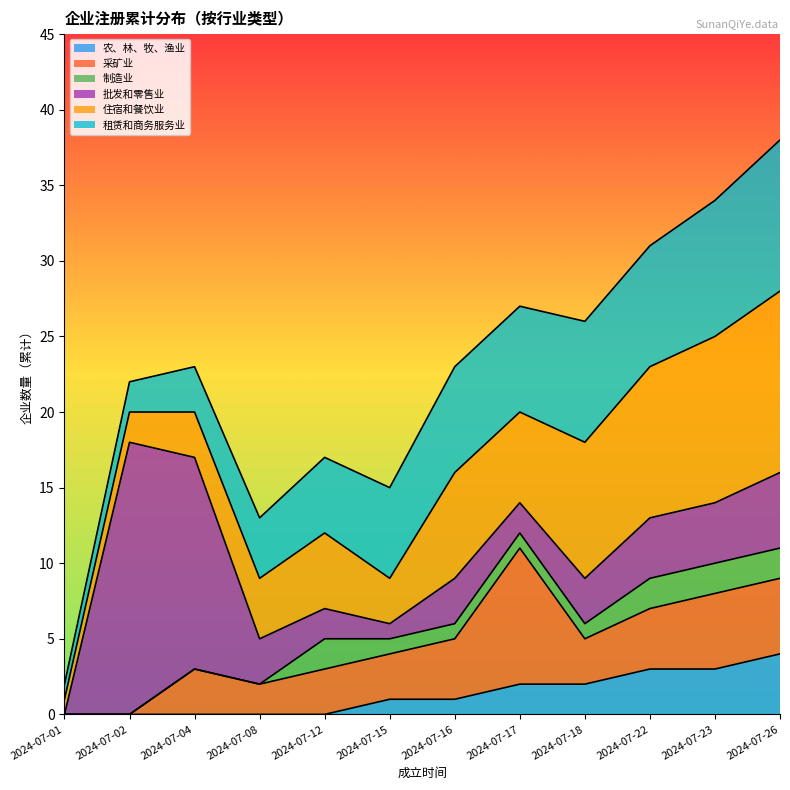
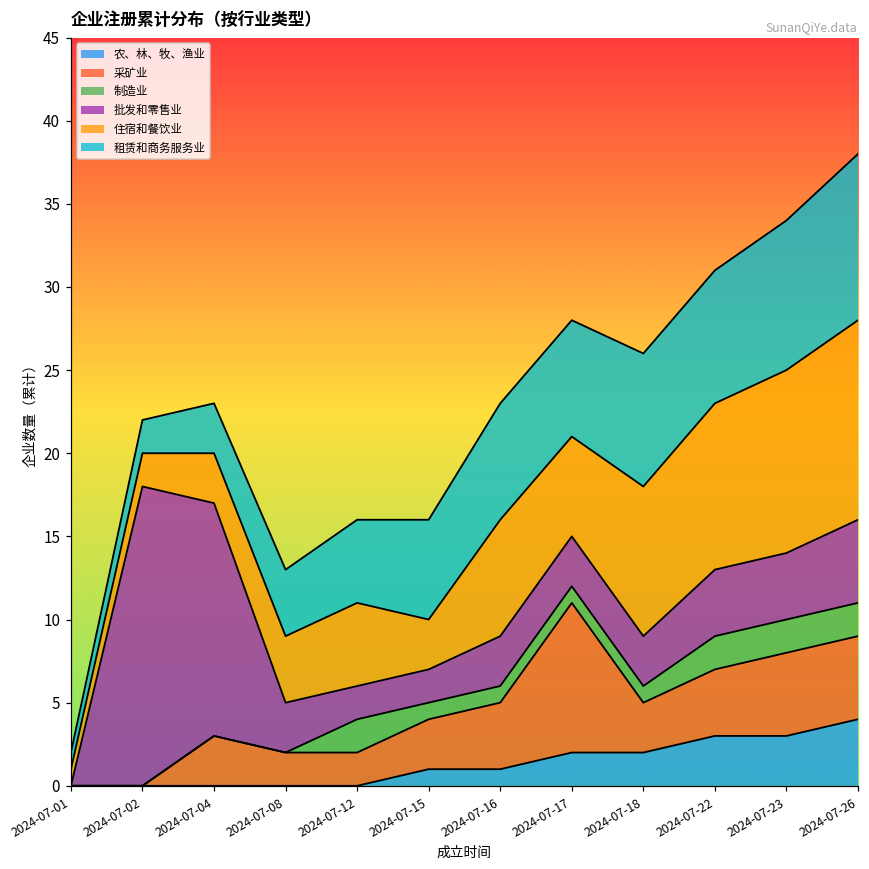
  {
    "采矿业": {
-     "2024-07-12": 3,
+     "2024-07-12": 2,
      "2024-07-15": 4,
      "2024-07-16": 5,
      "2024-07-17": 11,
      "2024-07-18": 5,
      "2024-07-22": 7,
      "2024-07-23": 8,
      "2024-07-26": 9
    },
    "制造业": {
      "2024-07-15": 5,
      "2024-07-16": 6,
      "2024-07-17": 12,
      "2024-07-18": 6,
      "2024-07-22": 9,
      "2024-07-23": 10,
      "2024-07-26": 11
    },
    "批发和零售业": {
      "2024-07-02": 18,
      "2024-07-04": 14,
      "2024-07-08": 3,
      "2024-07-12": 2,
-     "2024-07-15": 1,
+     "2024-07-15": 2,
      "2024-07-16": 3,
-     "2024-07-17": 2,
+     "2024-07-17": 3,
      "2024-07-18": 3,
      "2024-07-22": 4,
      "2024-07-23": 4,
      "2024-07-26": 5
    },
    "住宿和餐饮业": {
      "2024-07-01": 1,
      "2024-07-02": 2,
      "2024-07-04": 3,
      "2024-07-08": 4,
      "2024-07-12": 5,
      "2024-07-15": 3,
      "2024-07-16": 7,
      "2024-07-17": 6,
      "2024-07-18": 9,
      "2024-07-22": 10,
      "2024-07-23": 11,
      "2024-07-26": 12
    }
  }
